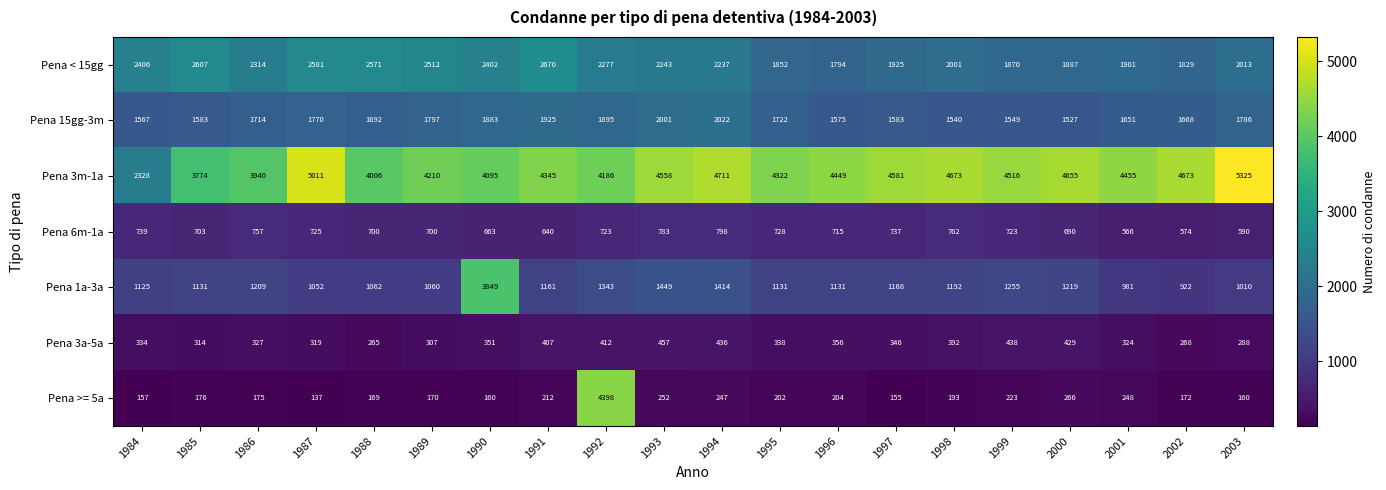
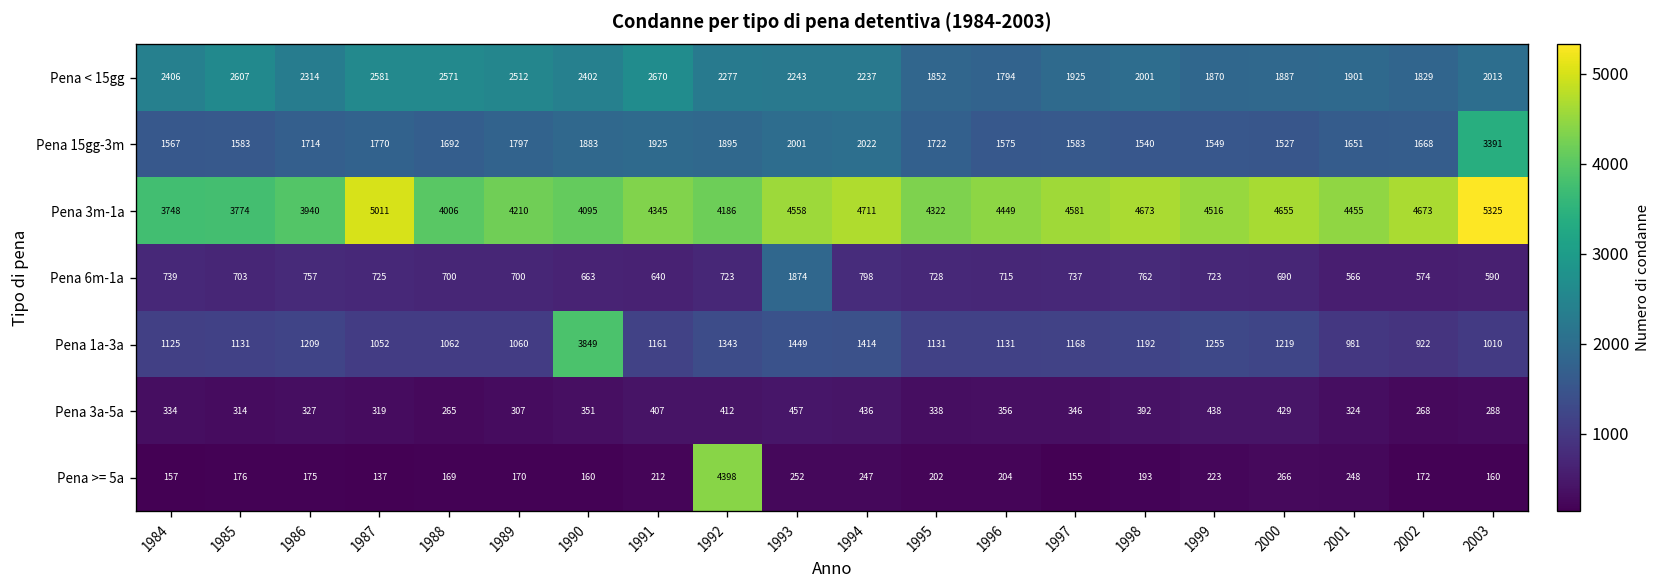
  {
    "Pena < 15gg": {
      "1984": 2406,
      "1985": 2607,
      "1986": 2314,
      "1987": 2581,
      "1988": 2571,
      "1989": 2512,
      "1990": 2402,
      "1991": 2670,
      "1992": 2277,
      "1993": 2243,
      "1994": 2237,
      "1995": 1852,
      "1996": 1794,
      "1997": 1925,
      "1998": 2001,
      "1999": 1870,
      "2000": 1887,
      "2001": 1901,
      "2002": 1829,
      "2003": 2013
    },
    "Pena 15gg-3m": {
      "1984": 1567,
      "1985": 1583,
      "1986": 1714,
      "1987": 1770,
      "1988": 1692,
      "1989": 1797,
      "1990": 1883,
      "1991": 1925,
      "1992": 1895,
      "1993": 2001,
      "1994": 2022,
      "1995": 1722,
      "1996": 1575,
      "1997": 1583,
      "1998": 1540,
      "1999": 1549,
      "2000": 1527,
      "2001": 1651,
      "2002": 1668,
-     "2003": 1786
+     "2003": 3391
    },
    "Pena 3m-1a": {
-     "1984": 2328,
+     "1984": 3748,
      "1985": 3774,
      "1986": 3940,
      "1987": 5011,
      "1988": 4006,
      "1989": 4210,
      "1990": 4095,
      "1991": 4345,
      "1992": 4186,
      "1993": 4558,
      "1994": 4711,
      "1995": 4322,
      "1996": 4449,
      "1997": 4581,
      "1998": 4673,
      "1999": 4516,
      "2000": 4655,
      "2001": 4455,
      "2002": 4673,
      "2003": 5325
    },
    "Pena 6m-1a": {
      "1984": 739,
      "1985": 703,
      "1986": 757,
      "1987": 725,
      "1988": 700,
      "1989": 700,
      "1990": 663,
      "1991": 640,
      "1992": 723,
-     "1993": 783,
+     "1993": 1874,
      "1994": 798,
      "1995": 728,
      "1996": 715,
      "1997": 737,
      "1998": 762,
      "1999": 723,
      "2000": 690,
      "2001": 566,
      "2002": 574,
      "2003": 590
    },
    "Pena 1a-3a": {
      "1984": 1125,
      "1985": 1131,
      "1986": 1209,
      "1987": 1052,
      "1988": 1062,
      "1989": 1060,
      "1990": 3849,
      "1991": 1161,
      "1992": 1343,
      "1993": 1449,
      "1994": 1414,
      "1995": 1131,
      "1996": 1131,
      "1997": 1168,
      "1998": 1192,
      "1999": 1255,
      "2000": 1219,
      "2001": 981,
      "2002": 922,
      "2003": 1010
    },
    "Pena 3a-5a": {
      "1984": 334,
      "1985": 314,
      "1986": 327,
      "1987": 319,
      "1988": 265,
      "1989": 307,
      "1990": 351,
      "1991": 407,
      "1992": 412,
      "1993": 457,
      "1994": 436,
      "1995": 338,
      "1996": 356,
      "1997": 346,
      "1998": 392,
      "1999": 438,
      "2000": 429,
      "2001": 324,
      "2002": 268,
      "2003": 288
    },
    "Pena >= 5a": {
      "1984": 157,
      "1985": 176,
      "1986": 175,
      "1987": 137,
      "1988": 169,
      "1989": 170,
      "1990": 160,
      "1991": 212,
      "1992": 4398,
      "1993": 252,
      "1994": 247,
      "1995": 202,
      "1996": 204,
      "1997": 155,
      "1998": 193,
      "1999": 223,
      "2000": 266,
      "2001": 248,
      "2002": 172,
      "2003": 160
    }
  }
